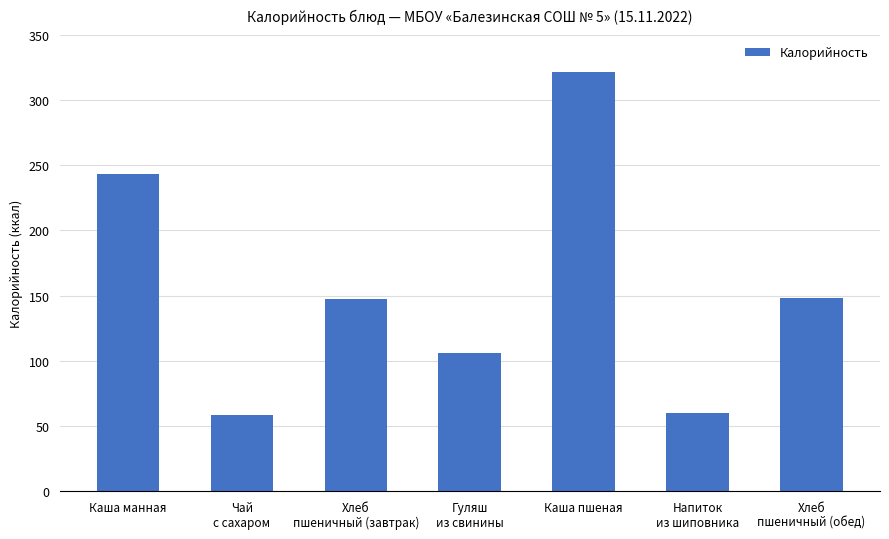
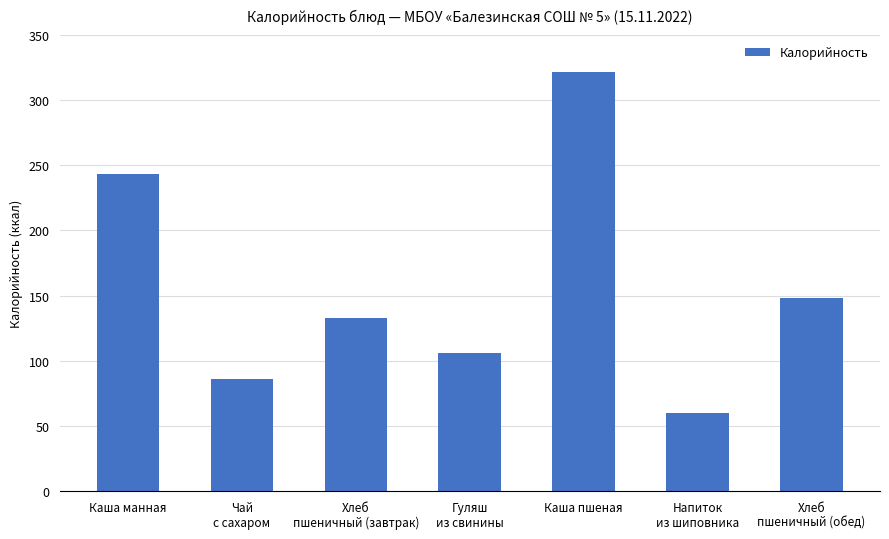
  {
    "Каша манная": 243,
-   "Чай с сахаром": 58,
-   "Хлеб пшеничный (завтрак)": 147,
+   "Чай с сахаром": 86,
+   "Хлеб пшеничный (завтрак)": 133,
    "Гуляш из свинины": 106,
    "Каша пшеная": 322,
    "Напиток из шиповника": 60,
    "Хлеб пшеничный (обед)": 148
  }
